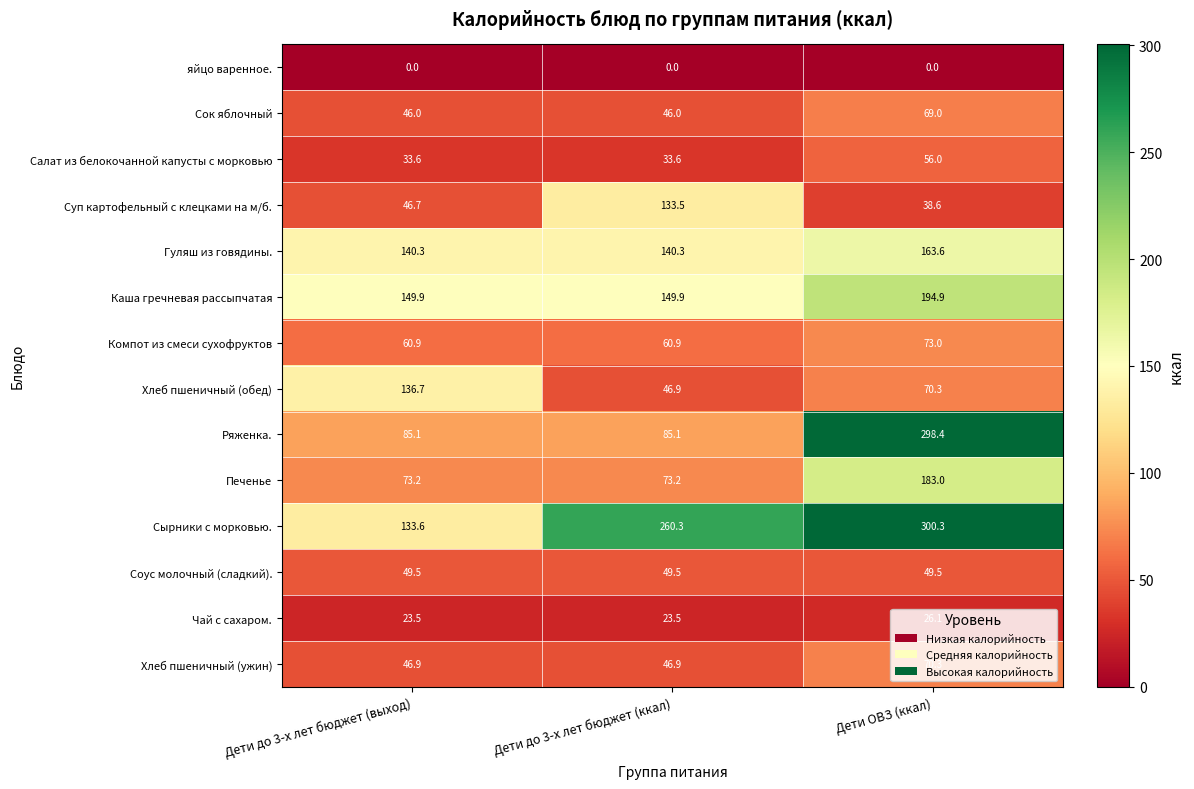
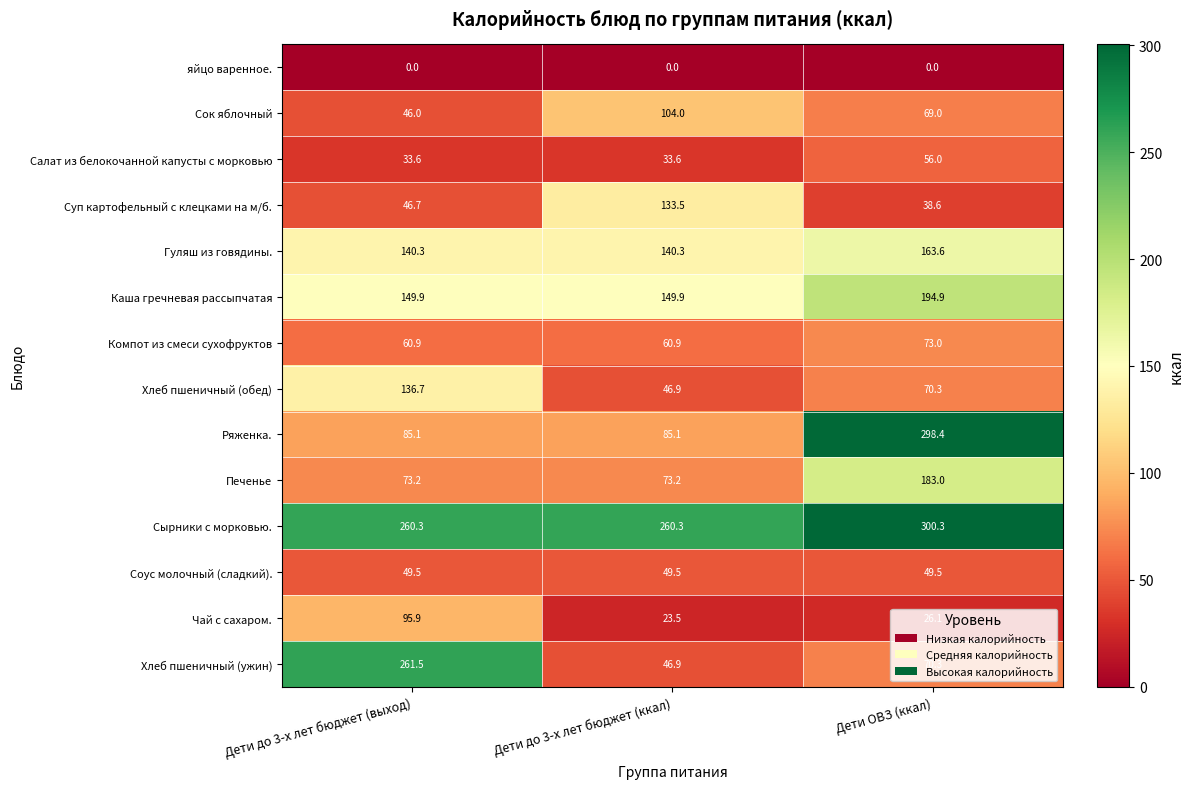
  {
    "яйцо варенное.": {
      "Дети до 3-х лет бюджет (выход)": 0.0,
      "Дети до 3-х лет бюджет (ккал)": 0.0,
      "Дети ОВЗ (ккал)": 0.0
    },
    "Сок яблочный": {
      "Дети до 3-х лет бюджет (выход)": 46.0,
-     "Дети до 3-х лет бюджет (ккал)": 46.0,
+     "Дети до 3-х лет бюджет (ккал)": 104.0,
      "Дети ОВЗ (ккал)": 69.0
    },
    "Салат из белокочанной капусты с морковью": {
      "Дети до 3-х лет бюджет (выход)": 33.6,
      "Дети до 3-х лет бюджет (ккал)": 33.6,
      "Дети ОВЗ (ккал)": 56.0
    },
    "Суп картофельный с клецками на м/б.": {
      "Дети до 3-х лет бюджет (выход)": 46.7,
      "Дети до 3-х лет бюджет (ккал)": 133.5,
      "Дети ОВЗ (ккал)": 38.6
    },
    "Гуляш из говядины.": {
      "Дети до 3-х лет бюджет (выход)": 140.3,
      "Дети до 3-х лет бюджет (ккал)": 140.3,
      "Дети ОВЗ (ккал)": 163.6
    },
    "Каша гречневая рассыпчатая": {
      "Дети до 3-х лет бюджет (выход)": 149.9,
      "Дети до 3-х лет бюджет (ккал)": 149.9,
      "Дети ОВЗ (ккал)": 194.9
    },
    "Компот из смеси сухофруктов": {
      "Дети до 3-х лет бюджет (выход)": 60.9,
      "Дети до 3-х лет бюджет (ккал)": 60.9,
      "Дети ОВЗ (ккал)": 73.0
    },
    "Хлеб пшеничный (обед)": {
      "Дети до 3-х лет бюджет (выход)": 136.7,
      "Дети до 3-х лет бюджет (ккал)": 46.9,
      "Дети ОВЗ (ккал)": 70.3
    },
    "Ряженка.": {
      "Дети до 3-х лет бюджет (выход)": 85.1,
      "Дети до 3-х лет бюджет (ккал)": 85.1,
      "Дети ОВЗ (ккал)": 298.4
    },
    "Печенье": {
      "Дети до 3-х лет бюджет (выход)": 73.2,
      "Дети до 3-х лет бюджет (ккал)": 73.2,
      "Дети ОВЗ (ккал)": 183.0
    },
    "Сырники с морковью.": {
-     "Дети до 3-х лет бюджет (выход)": 133.6,
+     "Дети до 3-х лет бюджет (выход)": 260.3,
      "Дети до 3-х лет бюджет (ккал)": 260.3,
      "Дети ОВЗ (ккал)": 300.3
    },
    "Соус молочный (сладкий).": {
      "Дети до 3-х лет бюджет (выход)": 49.5,
      "Дети до 3-х лет бюджет (ккал)": 49.5,
      "Дети ОВЗ (ккал)": 49.5
    },
    "Чай с сахаром.": {
-     "Дети до 3-х лет бюджет (выход)": 23.5,
+     "Дети до 3-х лет бюджет (выход)": 95.9,
      "Дети до 3-х лет бюджет (ккал)": 23.5
    },
    "Хлеб пшеничный (ужин)": {
-     "Дети до 3-х лет бюджет (выход)": 46.9,
+     "Дети до 3-х лет бюджет (выход)": 261.5,
      "Дети до 3-х лет бюджет (ккал)": 46.9
    }
  }
